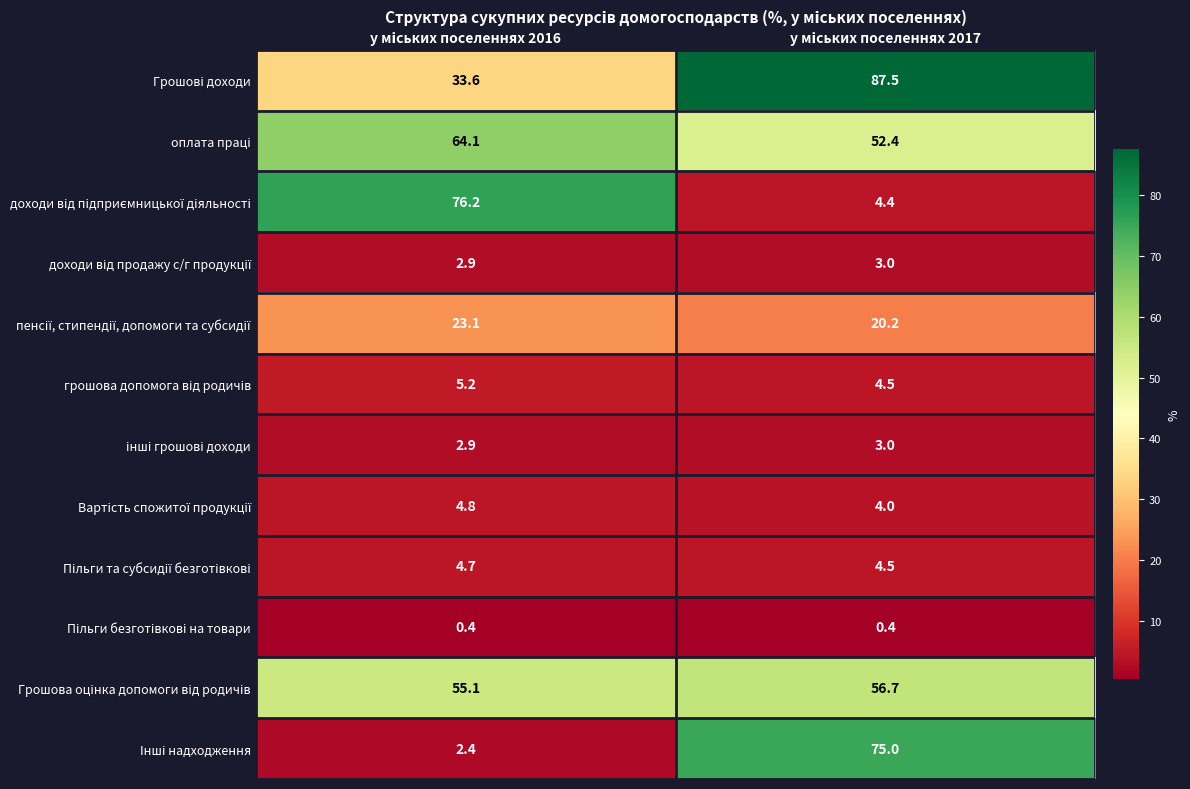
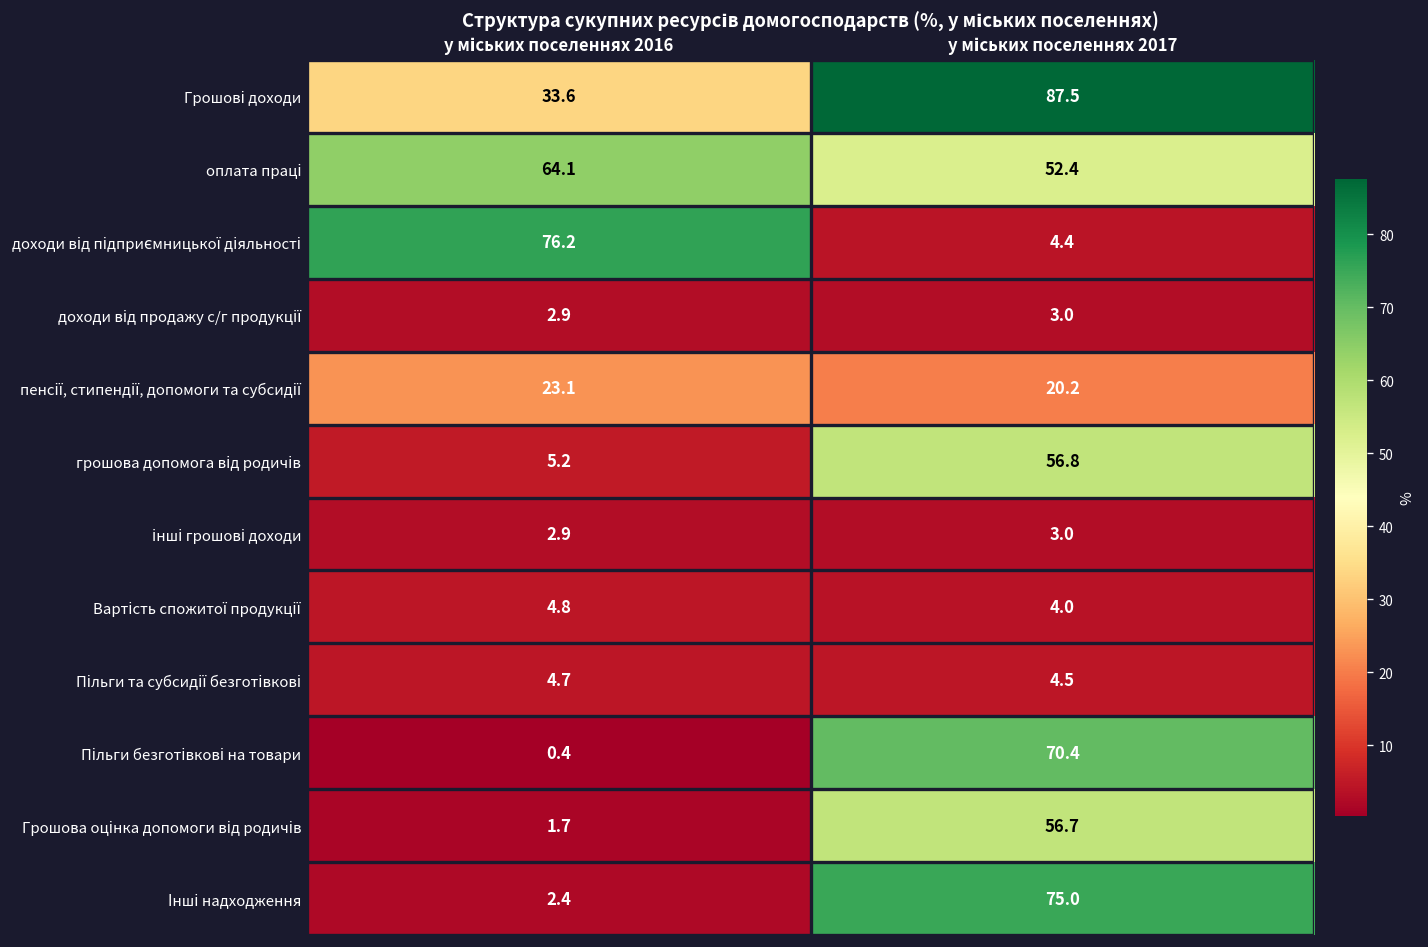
  {
    "Грошові доходи": {
      "у міських поселеннях 2016": 33.6,
      "у міських поселеннях 2017": 87.5
    },
    "оплата праці": {
      "у міських поселеннях 2016": 64.1,
      "у міських поселеннях 2017": 52.4
    },
    "доходи від підприємницької діяльності": {
      "у міських поселеннях 2016": 76.2,
      "у міських поселеннях 2017": 4.4
    },
    "доходи від продажу с/г продукції": {
      "у міських поселеннях 2016": 2.9,
      "у міських поселеннях 2017": 3.0
    },
    "пенсії, стипендії, допомоги та субсидії": {
      "у міських поселеннях 2016": 23.1,
      "у міських поселеннях 2017": 20.2
    },
    "грошова допомога від родичів": {
      "у міських поселеннях 2016": 5.2,
-     "у міських поселеннях 2017": 4.5
+     "у міських поселеннях 2017": 56.8
    },
    "інші грошові доходи": {
      "у міських поселеннях 2016": 2.9,
      "у міських поселеннях 2017": 3.0
    },
    "Вартість спожитої продукції": {
      "у міських поселеннях 2016": 4.8,
      "у міських поселеннях 2017": 4.0
    },
    "Пільги та субсидії безготівкові": {
      "у міських поселеннях 2016": 4.7,
      "у міських поселеннях 2017": 4.5
    },
    "Пільги безготівкові на товари": {
      "у міських поселеннях 2016": 0.4,
-     "у міських поселеннях 2017": 0.4
+     "у міських поселеннях 2017": 70.4
    },
    "Грошова оцінка допомоги від родичів": {
-     "у міських поселеннях 2016": 55.1,
+     "у міських поселеннях 2016": 1.7,
      "у міських поселеннях 2017": 56.7
    },
    "Інші надходження": {
      "у міських поселеннях 2016": 2.4,
      "у міських поселеннях 2017": 75.0
    }
  }
